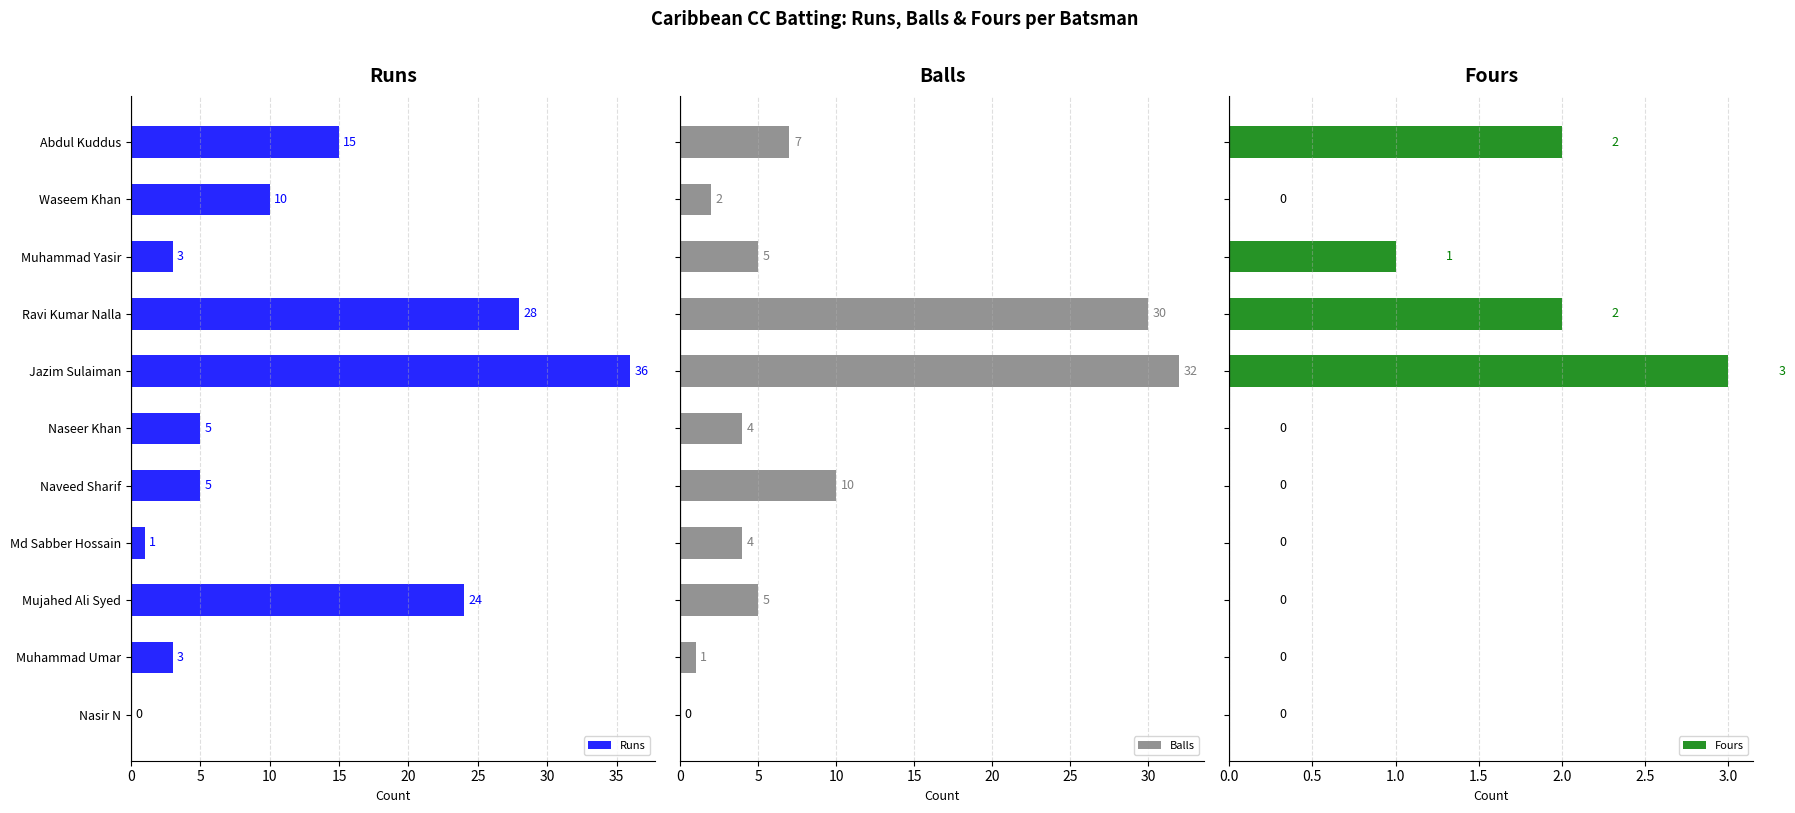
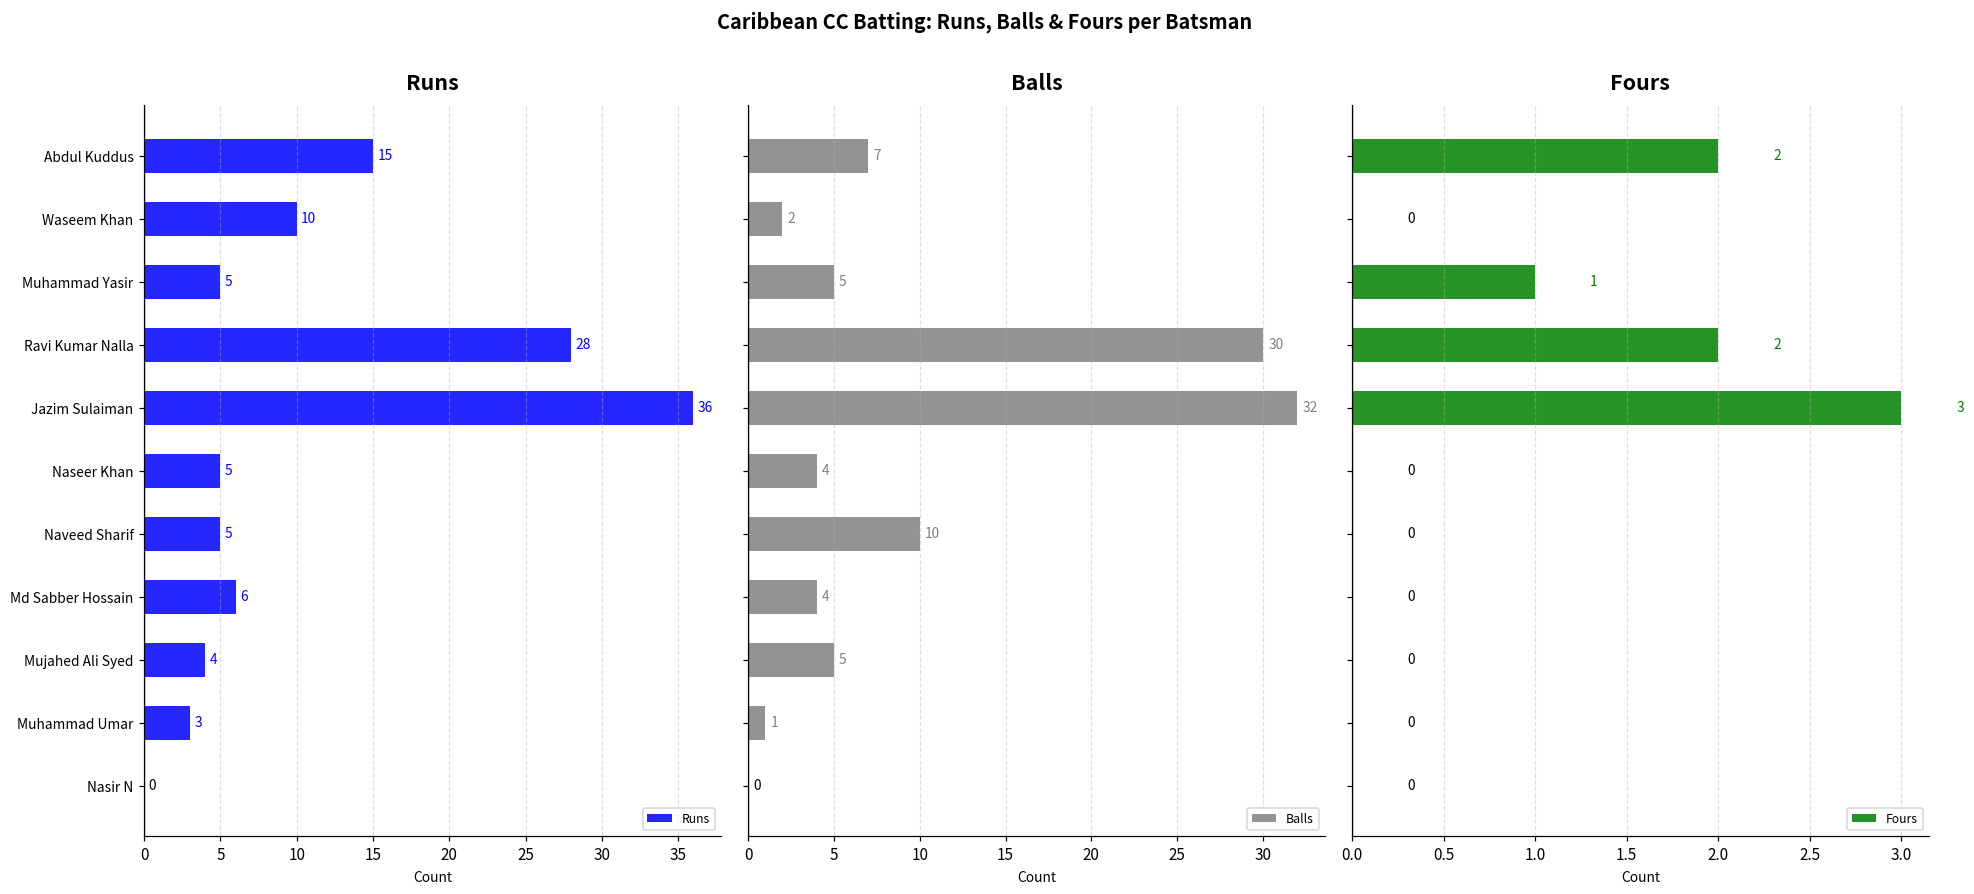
  {
    "Runs": {
      "Abdul Kuddus": 15,
      "Waseem Khan": 10,
-     "Muhammad Yasir": 3,
+     "Muhammad Yasir": 5,
      "Ravi Kumar Nalla": 28,
      "Jazim Sulaiman": 36,
      "Naseer Khan": 5,
      "Naveed Sharif": 5,
-     "Md Sabber Hossain": 1,
-     "Mujahed Ali Syed": 24,
+     "Md Sabber Hossain": 6,
+     "Mujahed Ali Syed": 4,
      "Muhammad Umar": 3,
      "Nasir N": 0
    }
  }
